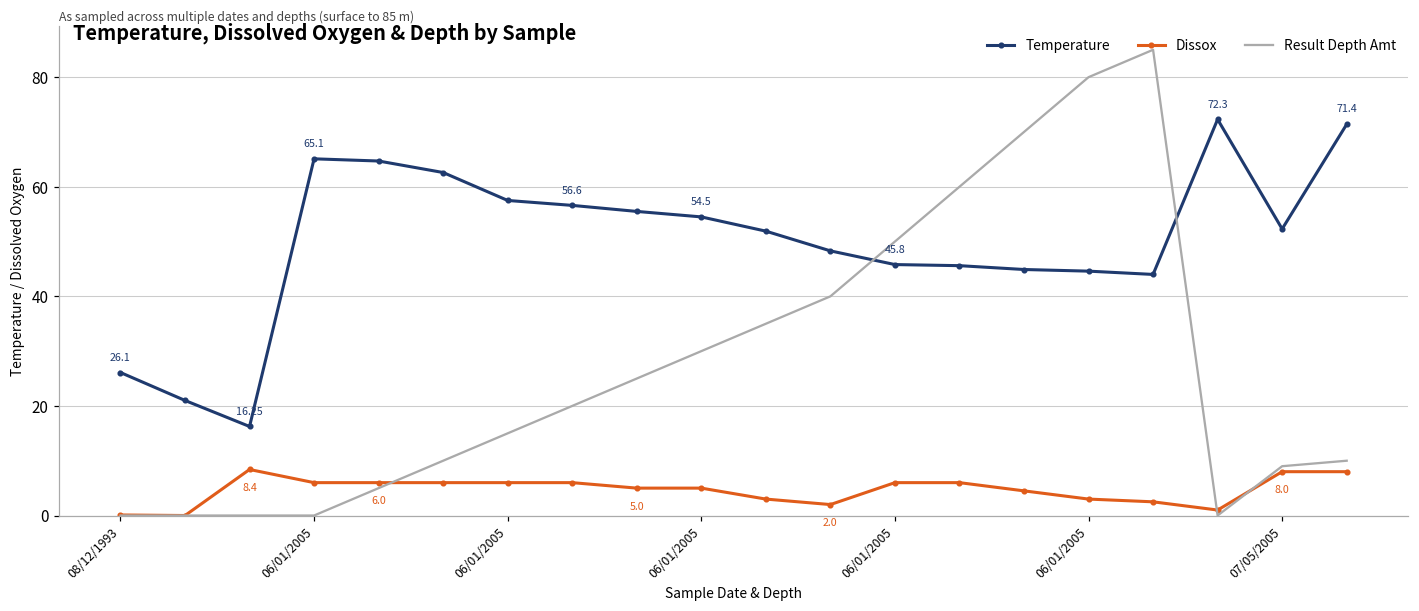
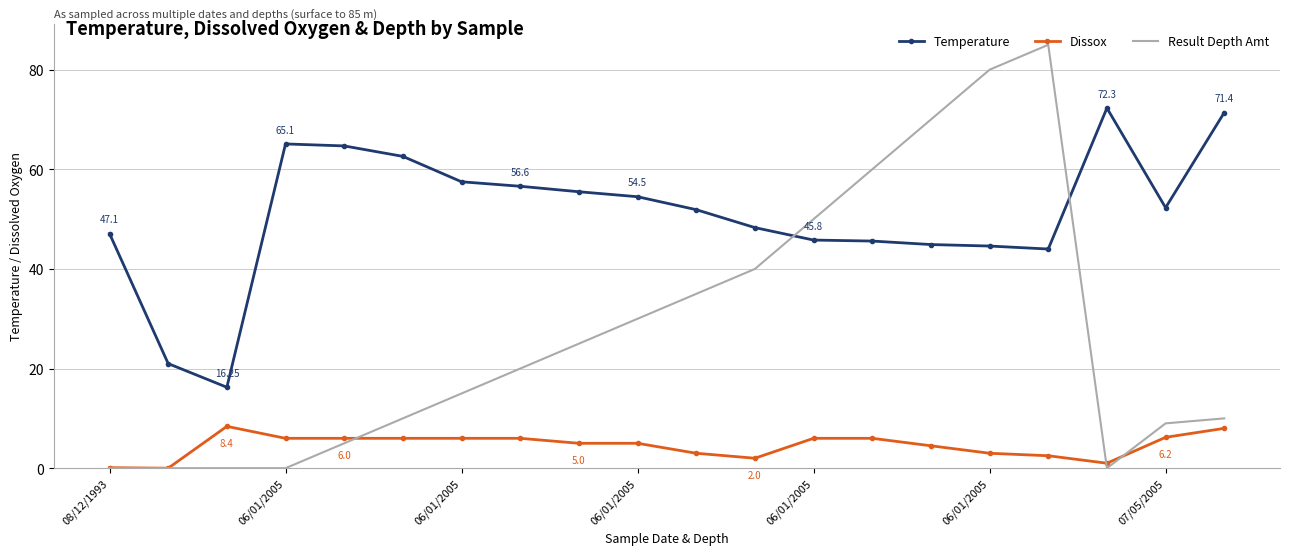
  {
    "Temperature": {
-     "08/12/1993": 26.1
+     "08/12/1993": 47.1
    },
    "Dissox": {
-     "07/05/2005": 8.0
+     "07/05/2005": 6.2
    },
    "Result Depth Amt": {
      "07/05/2005": 9
    }
  }
